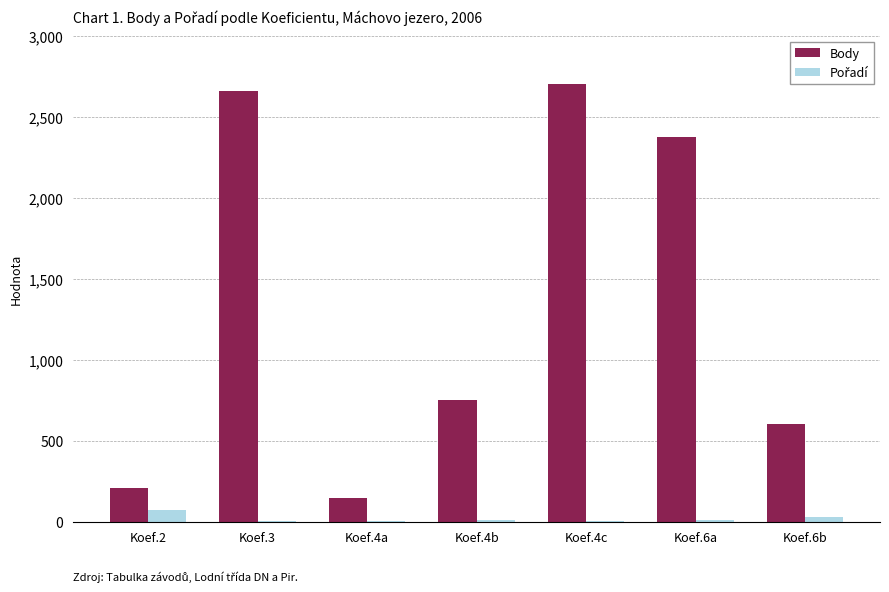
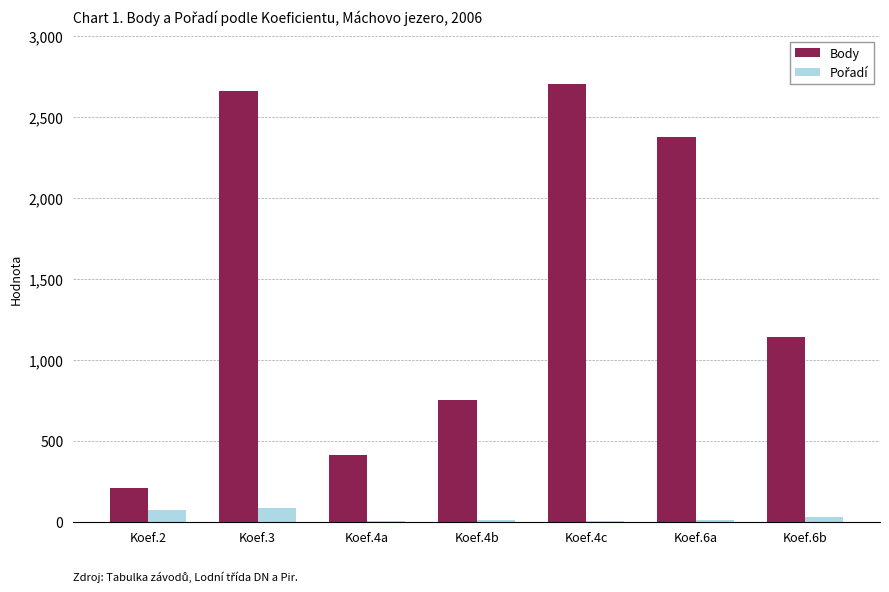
  {
    "Body": {
      "Koef.2": "210",
      "Koef.3": "2,660",
-     "Koef.4a": "140",
+     "Koef.4a": "410",
      "Koef.4b": "750",
      "Koef.4c": "2,700",
      "Koef.6a": "2,370",
-     "Koef.6b": "610"
+     "Koef.6b": "1,140"
    },
    "Pořadí": {
      "Koef.2": "70",
-     "Koef.3": "0",
+     "Koef.3": "80",
      "Koef.6b": "30"
    }
  }
